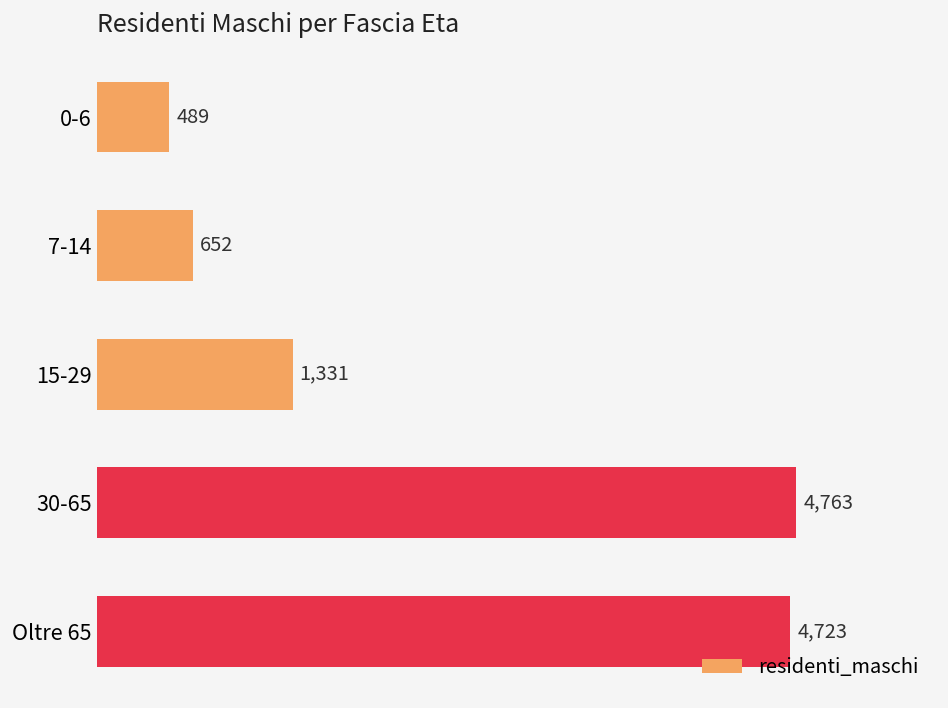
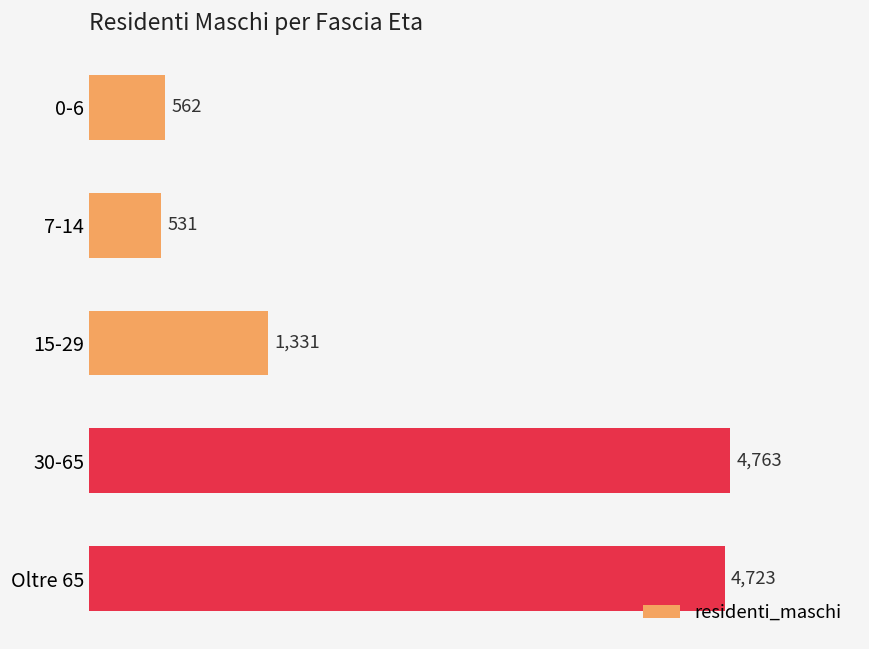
  {
-   "0-6": "489",
-   "7-14": "652",
+   "0-6": "562",
+   "7-14": "531",
    "15-29": "1,331",
    "30-65": "4,763",
    "Oltre 65": "4,723"
  }
